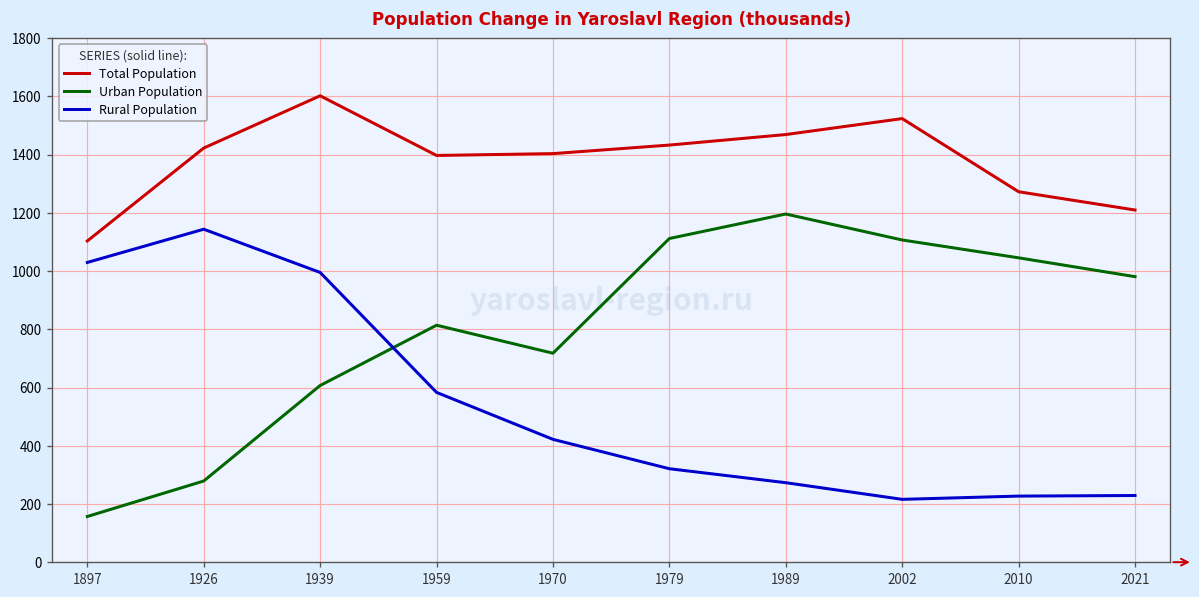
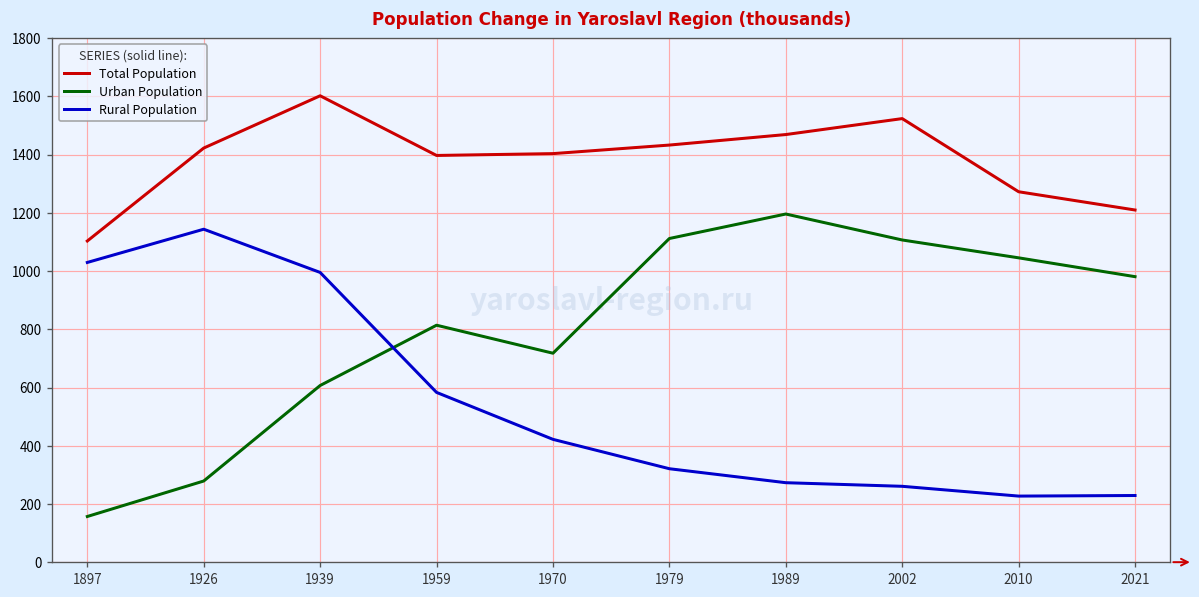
  {
    "Total Population": {
      "1897": 1100,
      "1926": 1420,
      "1939": 1600,
      "1959": 1400,
      "1970": 1400,
      "1979": 1430,
      "1989": 1470,
      "2002": 1520,
      "2010": 1270,
      "2021": 1210
    },
    "Urban Population": {
      "1897": 160,
      "1926": 280,
      "1939": 610,
      "1959": 810,
      "1970": 720,
      "1979": 1110,
      "1989": 1200,
      "2002": 1110,
      "2010": 1050,
      "2021": 980
    },
    "Rural Population": {
      "1897": 1030,
      "1926": 1140,
      "1939": 1000,
      "1959": 580,
      "1970": 420,
      "1979": 320,
      "1989": 270,
-     "2002": 220,
+     "2002": 260,
      "2010": 230,
      "2021": 230
    }
  }
